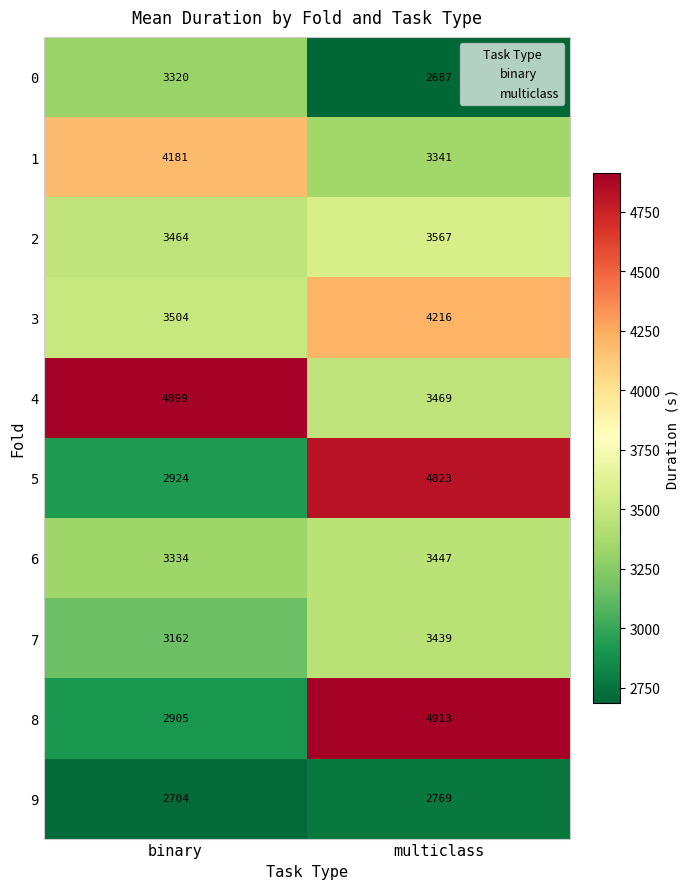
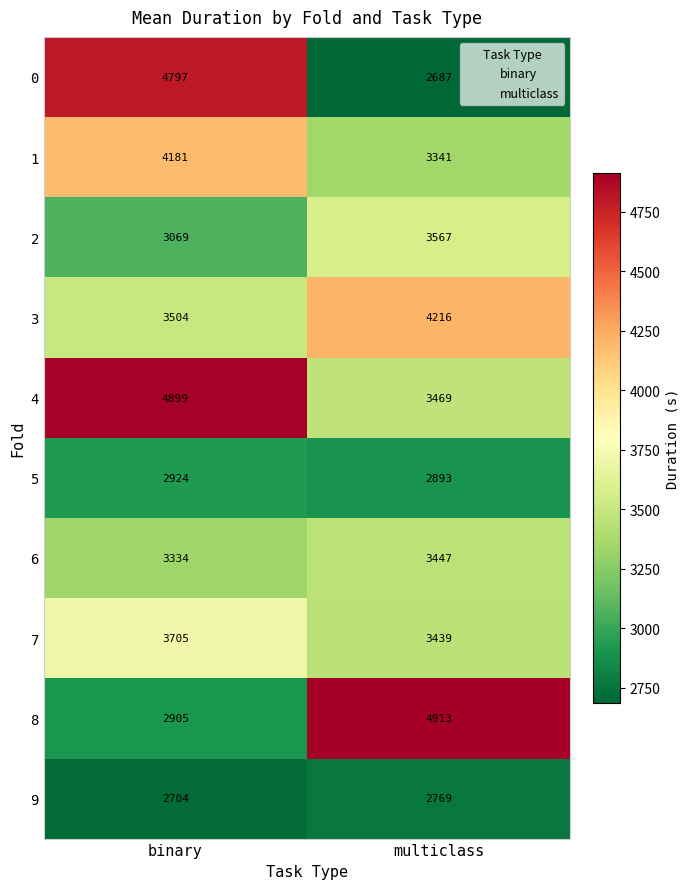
  {
    "0": {
-     "binary": 3320,
+     "binary": 4797,
      "multiclass": 2687
    },
    "1": {
      "binary": 4181,
      "multiclass": 3341
    },
    "2": {
-     "binary": 3464,
+     "binary": 3069,
      "multiclass": 3567
    },
    "3": {
      "binary": 3504,
      "multiclass": 4216
    },
    "4": {
      "binary": 4899,
      "multiclass": 3469
    },
    "5": {
      "binary": 2924,
-     "multiclass": 4823
+     "multiclass": 2893
    },
    "6": {
      "binary": 3334,
      "multiclass": 3447
    },
    "7": {
-     "binary": 3162,
+     "binary": 3705,
      "multiclass": 3439
    },
    "8": {
      "binary": 2905,
      "multiclass": 4913
    },
    "9": {
      "binary": 2704,
      "multiclass": 2769
    }
  }
